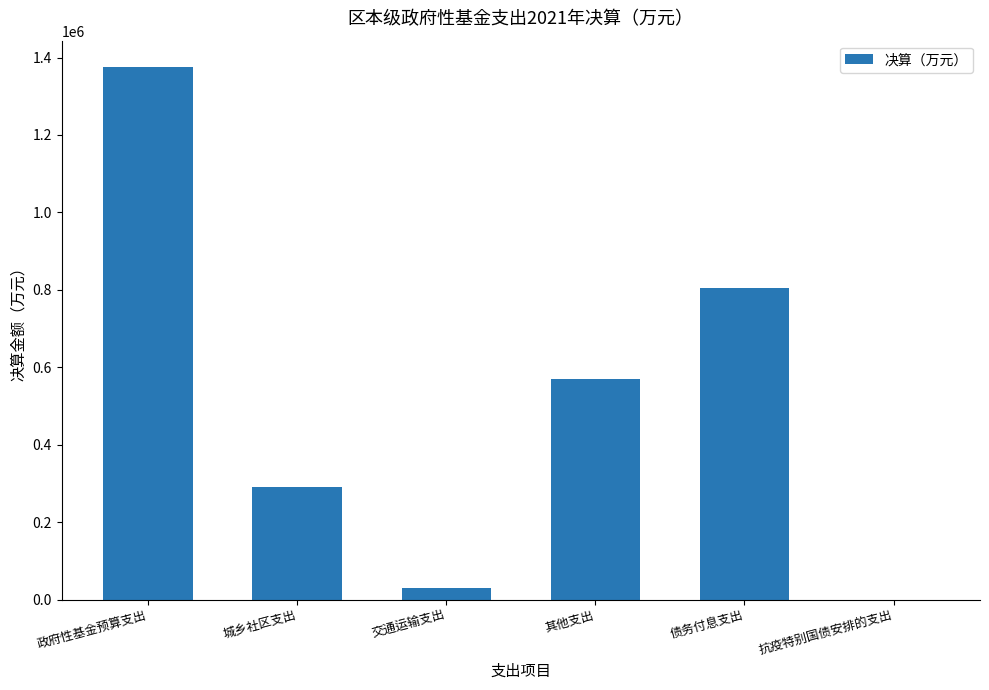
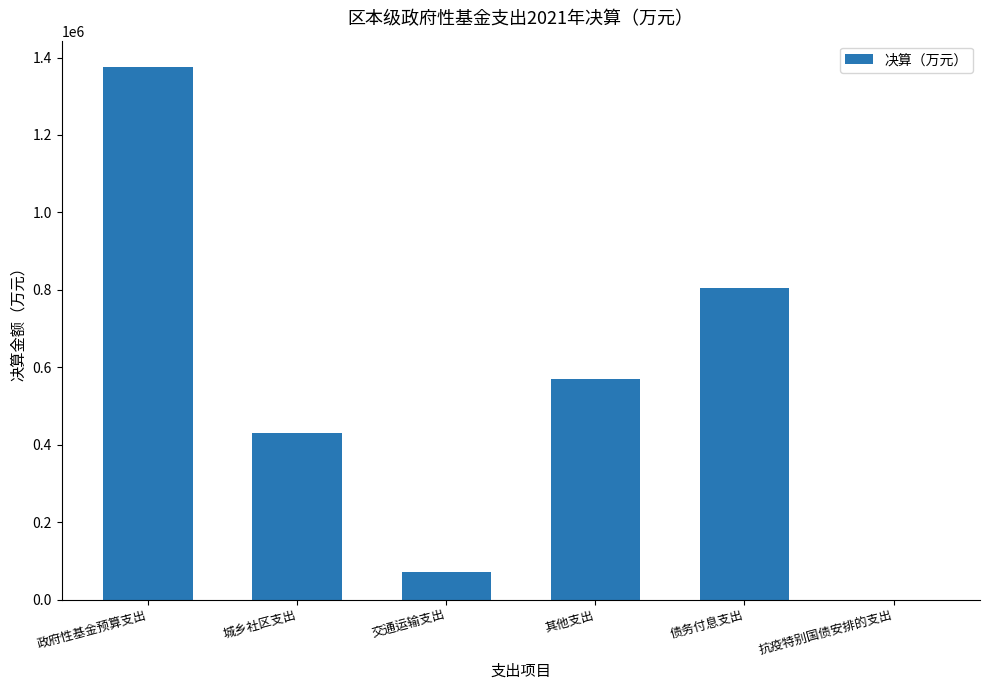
  {
    "政府性基金预算支出": 1370000,
-   "城乡社区支出": 290000,
-   "交通运输支出": 30000,
+   "城乡社区支出": 430000,
+   "交通运输支出": 70000,
    "其他支出": 570000,
    "债务付息支出": 800000
  }
